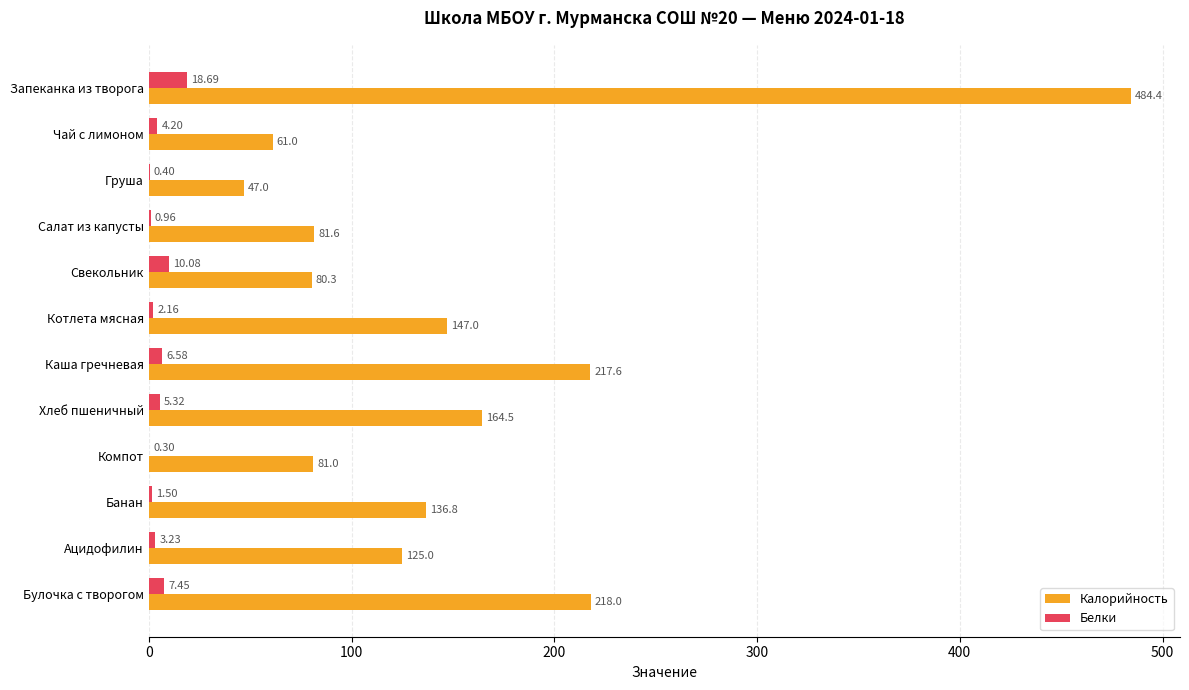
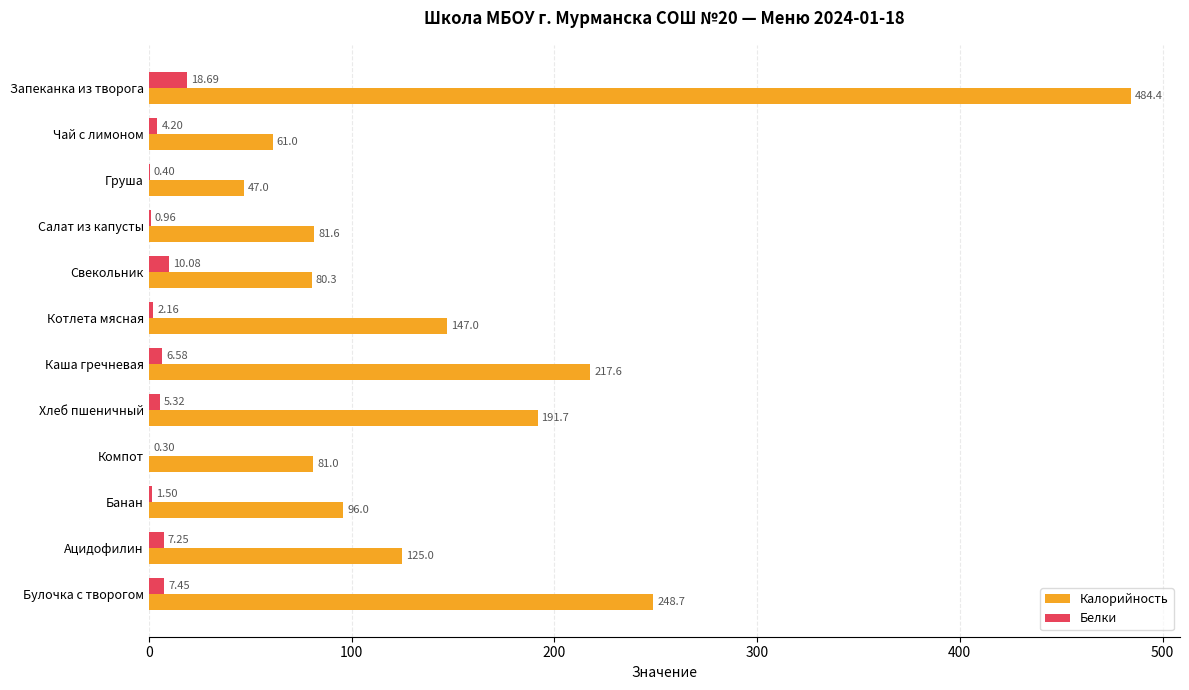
  {
    "Калорийность": {
      "Запеканка из творога": 484.4,
      "Чай с лимоном": 61.0,
      "Груша": 47.0,
      "Салат из капусты": 81.6,
      "Свекольник": 80.3,
      "Котлета мясная": 147.0,
      "Каша гречневая": 217.6,
-     "Хлеб пшеничный": 164.5,
+     "Хлеб пшеничный": 191.7,
      "Компот": 81.0,
-     "Банан": 136.8,
+     "Банан": 96.0,
      "Ацидофилин": 125.0,
-     "Булочка с творогом": 218.0
+     "Булочка с творогом": 248.7
    },
    "Белки": {
      "Запеканка из творога": 18.69,
      "Чай с лимоном": 4.20,
      "Груша": 0.40,
      "Салат из капусты": 0.96,
      "Свекольник": 10.08,
      "Котлета мясная": 2.16,
      "Каша гречневая": 6.58,
      "Хлеб пшеничный": 5.32,
      "Компот": 0.30,
      "Банан": 1.50,
-     "Ацидофилин": 3.23,
+     "Ацидофилин": 7.25,
      "Булочка с творогом": 7.45
    }
  }
